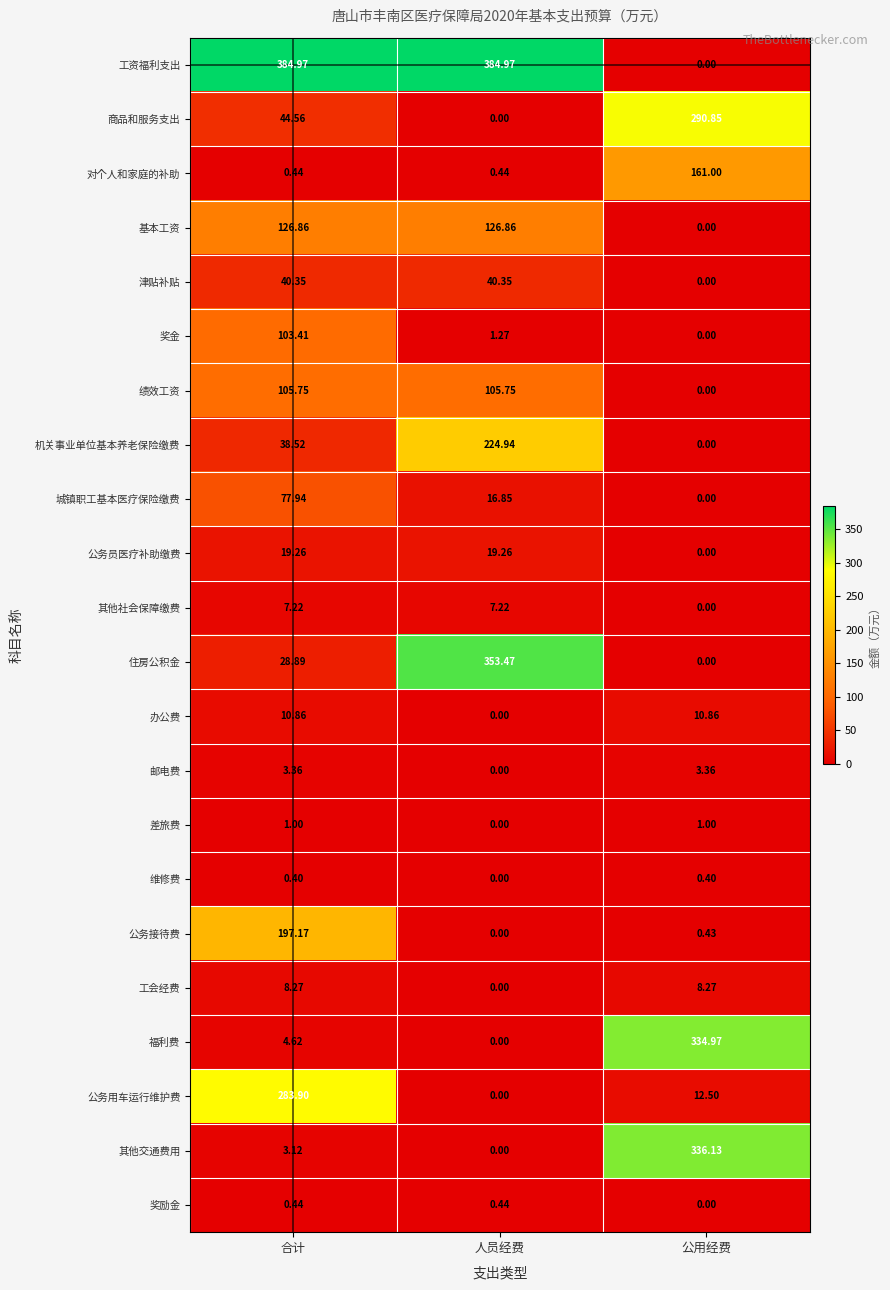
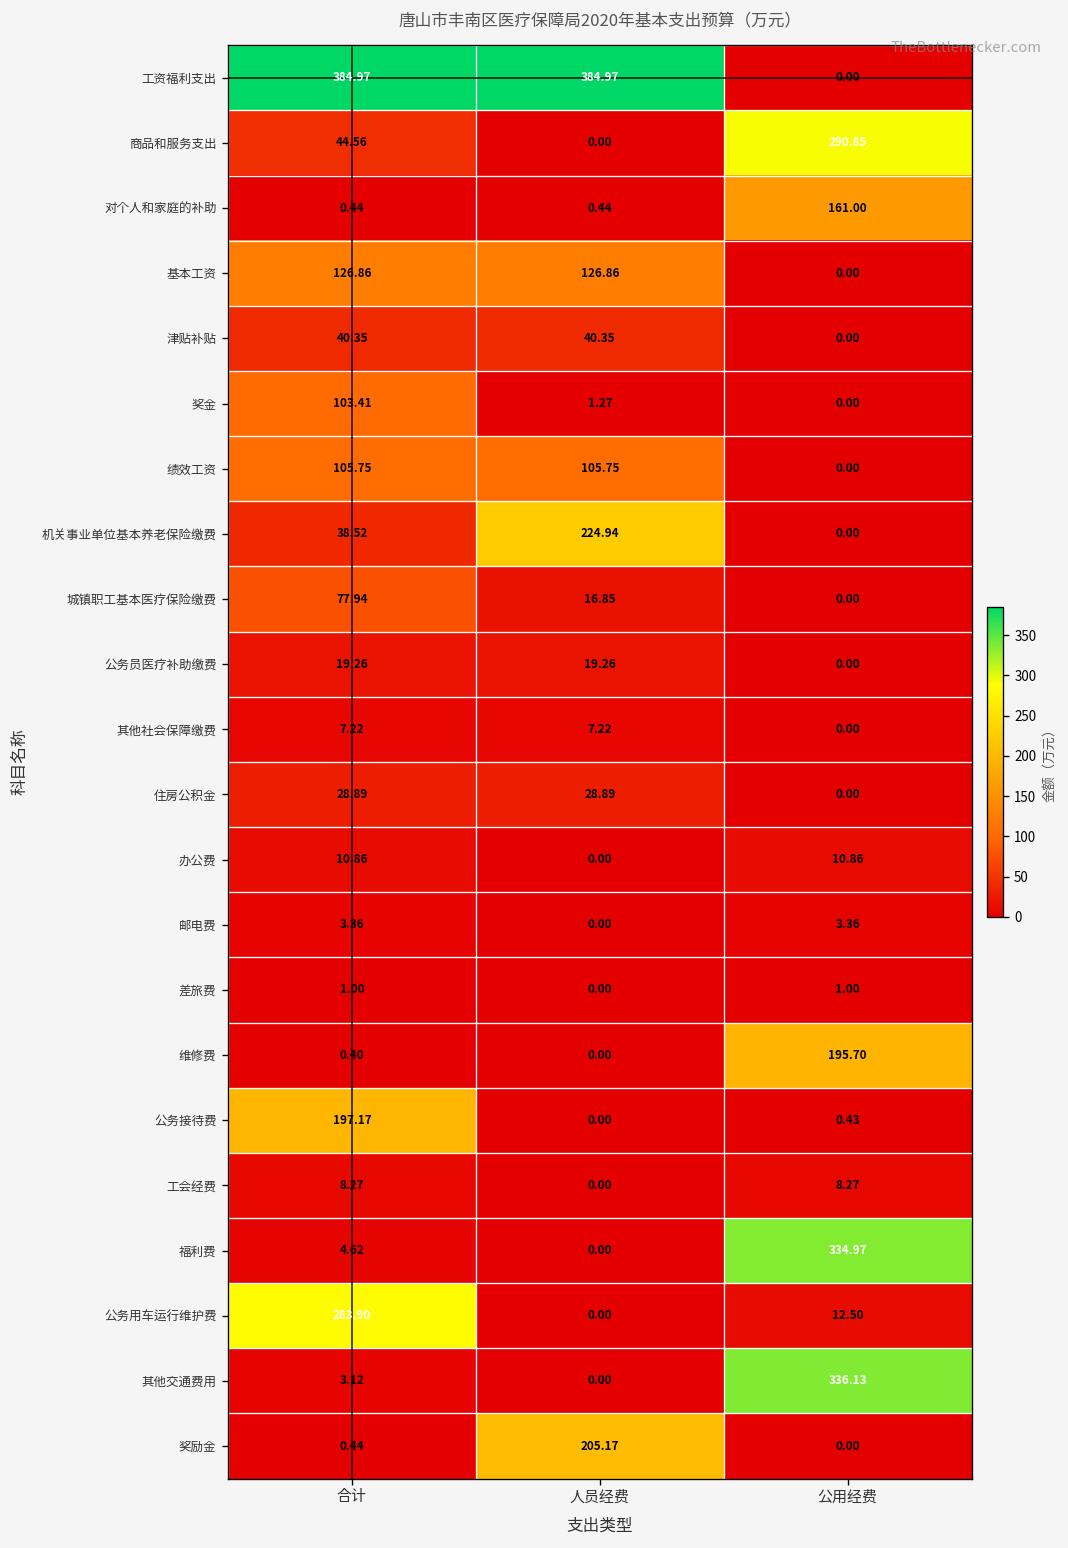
  {
    "工资福利支出": {
      "合计": 384.97,
      "人员经费": 384.97,
      "公用经费": 0.00
    },
    "商品和服务支出": {
      "合计": 44.56,
      "人员经费": 0.00,
      "公用经费": 290.85
    },
    "对个人和家庭的补助": {
      "合计": 0.44,
      "人员经费": 0.44,
      "公用经费": 161.00
    },
    "基本工资": {
      "合计": 126.86,
      "人员经费": 126.86,
      "公用经费": 0.00
    },
    "津贴补贴": {
      "合计": 40.35,
      "人员经费": 40.35,
      "公用经费": 0.00
    },
    "奖金": {
      "合计": 103.41,
      "人员经费": 1.27,
      "公用经费": 0.00
    },
    "绩效工资": {
      "合计": 105.75,
      "人员经费": 105.75,
      "公用经费": 0.00
    },
    "机关事业单位基本养老保险缴费": {
      "合计": 38.52,
      "人员经费": 224.94,
      "公用经费": 0.00
    },
    "城镇职工基本医疗保险缴费": {
      "合计": 77.94,
      "人员经费": 16.85,
      "公用经费": 0.00
    },
    "公务员医疗补助缴费": {
      "合计": 19.26,
      "人员经费": 19.26,
      "公用经费": 0.00
    },
    "其他社会保障缴费": {
      "合计": 7.22,
      "人员经费": 7.22,
      "公用经费": 0.00
    },
    "住房公积金": {
      "合计": 28.89,
-     "人员经费": 353.47,
+     "人员经费": 28.89,
      "公用经费": 0.00
    },
    "办公费": {
      "合计": 10.86,
      "人员经费": 0.00,
      "公用经费": 10.86
    },
    "邮电费": {
      "合计": 3.36,
      "人员经费": 0.00,
      "公用经费": 3.36
    },
    "差旅费": {
      "合计": 1.00,
      "人员经费": 0.00,
      "公用经费": 1.00
    },
    "维修费": {
      "合计": 0.40,
      "人员经费": 0.00,
-     "公用经费": 0.40
+     "公用经费": 195.70
    },
    "公务接待费": {
      "合计": 197.17,
      "人员经费": 0.00,
      "公用经费": 0.43
    },
    "工会经费": {
      "合计": 8.27,
      "人员经费": 0.00,
      "公用经费": 8.27
    },
    "福利费": {
      "合计": 4.62,
      "人员经费": 0.00,
      "公用经费": 334.97
    },
    "公务用车运行维护费": {
      "合计": 283.90,
      "人员经费": 0.00,
      "公用经费": 12.50
    },
    "其他交通费用": {
      "合计": 3.12,
      "人员经费": 0.00,
      "公用经费": 336.13
    },
    "奖励金": {
      "合计": 0.44,
-     "人员经费": 0.44,
+     "人员经费": 205.17,
      "公用经费": 0.00
    }
  }
